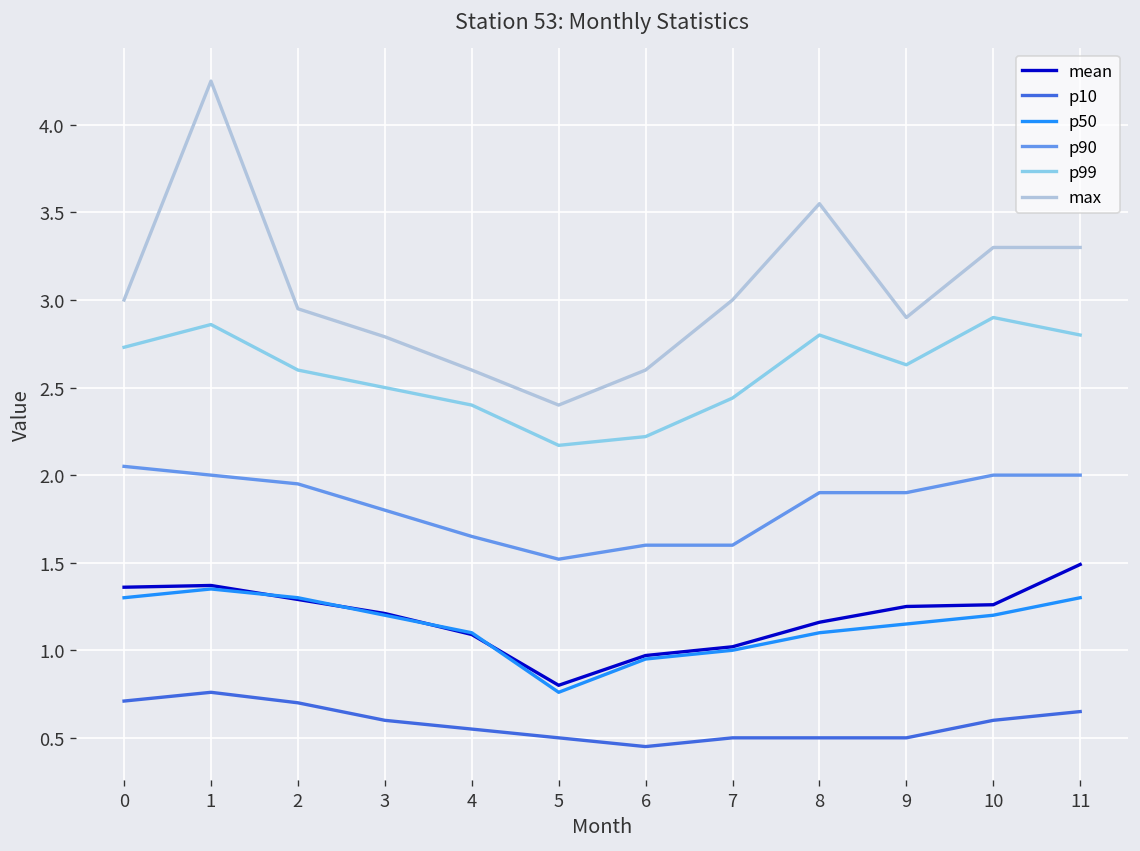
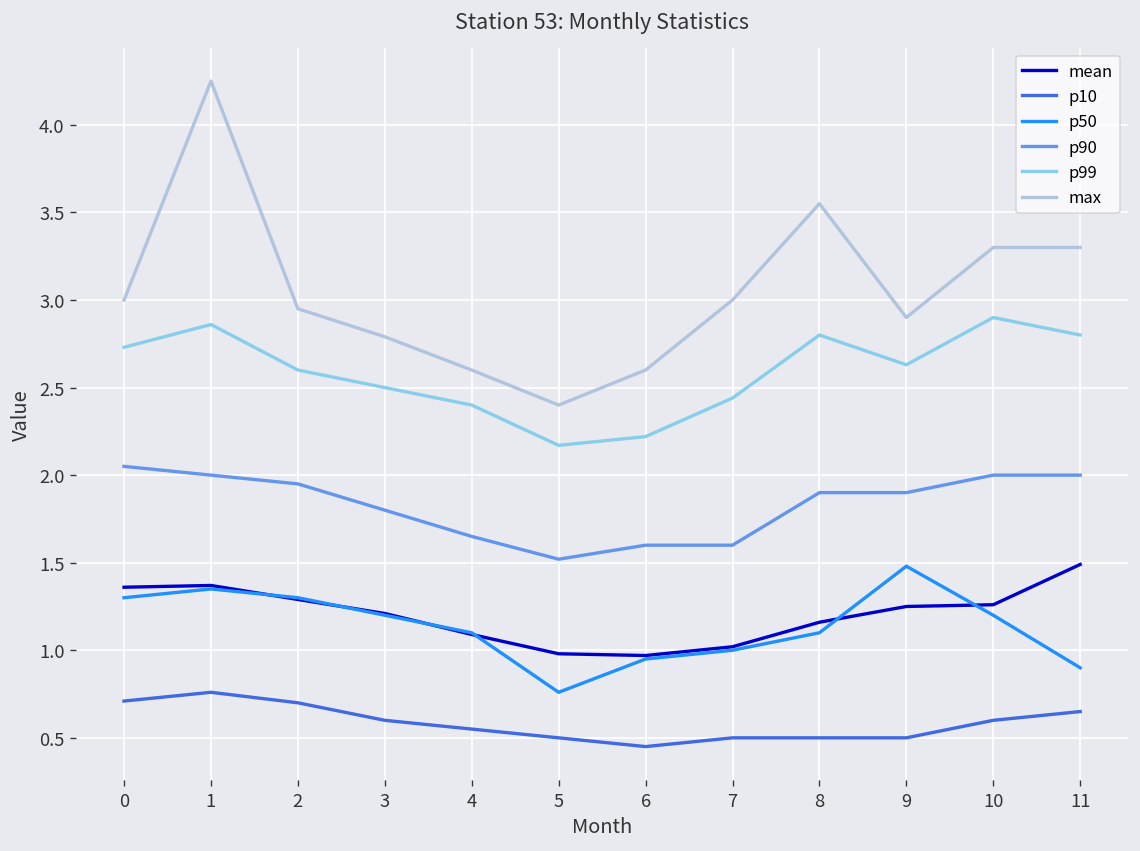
  {
    "mean": {
      "0": 1.36,
      "1": 1.37,
-     "5": 0.80,
+     "5": 0.98,
      "6": 0.97,
      "7": 1.02,
      "8": 1.16,
      "9": 1.25,
      "10": 1.26,
      "11": 1.49
    },
    "p50": {
      "0": 1.30,
      "1": 1.35,
      "5": 0.76,
      "6": 0.95,
      "7": 1.00,
      "8": 1.10,
-     "9": 1.15,
+     "9": 1.48,
      "10": 1.20,
-     "11": 1.3
+     "11": 0.9
    }
  }
